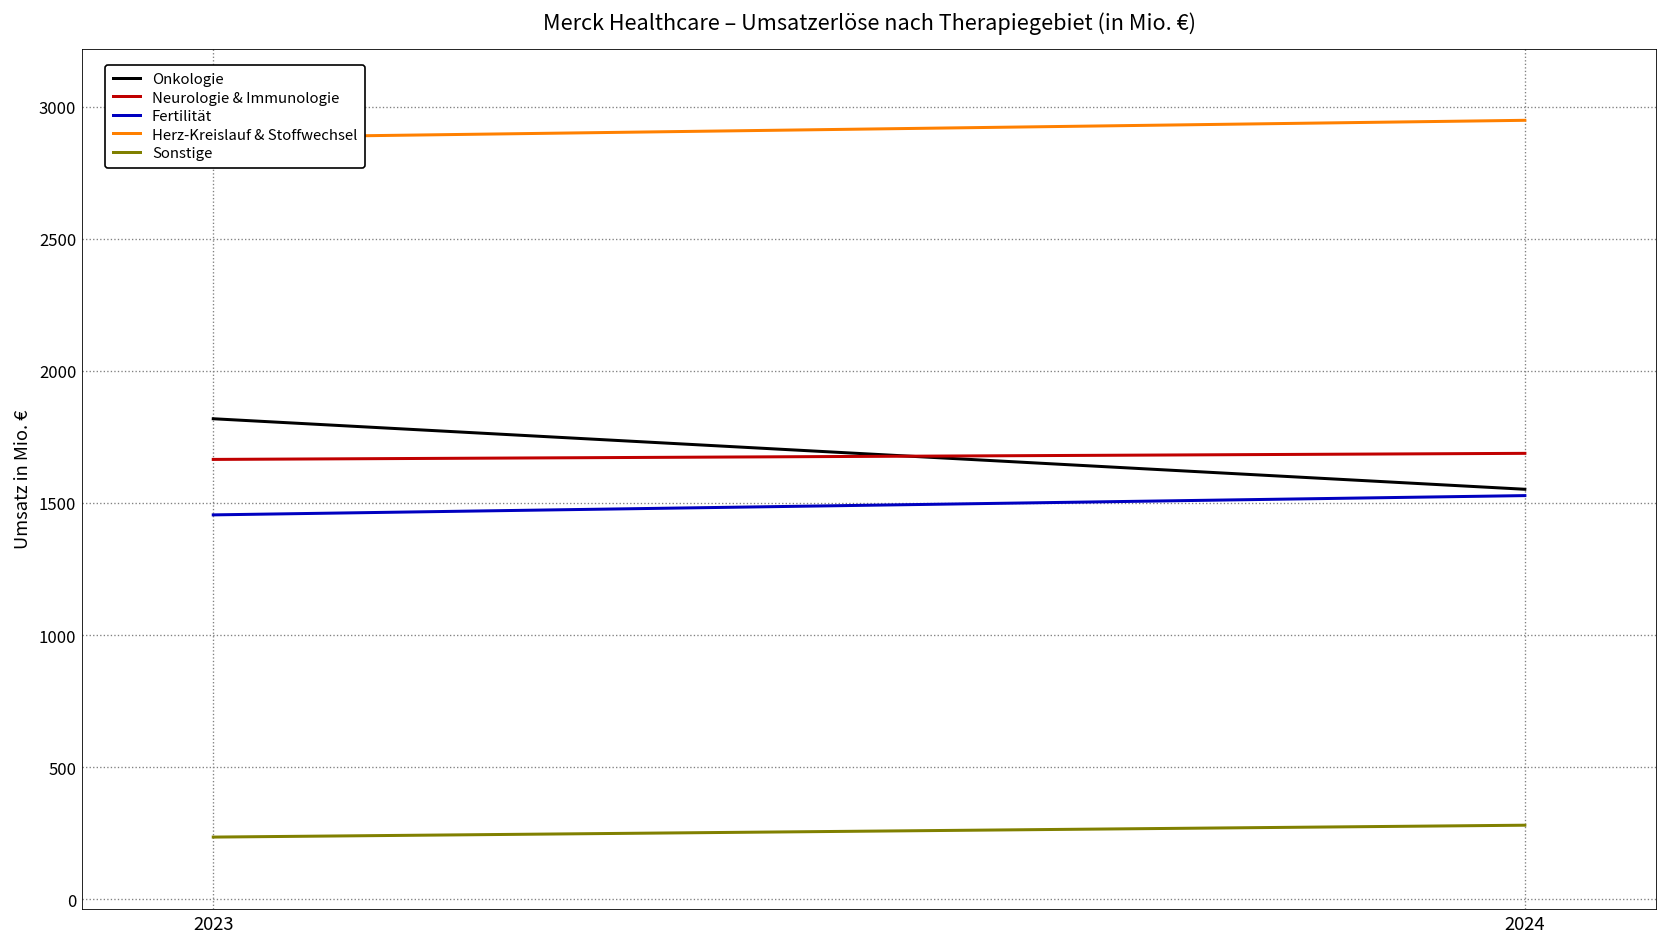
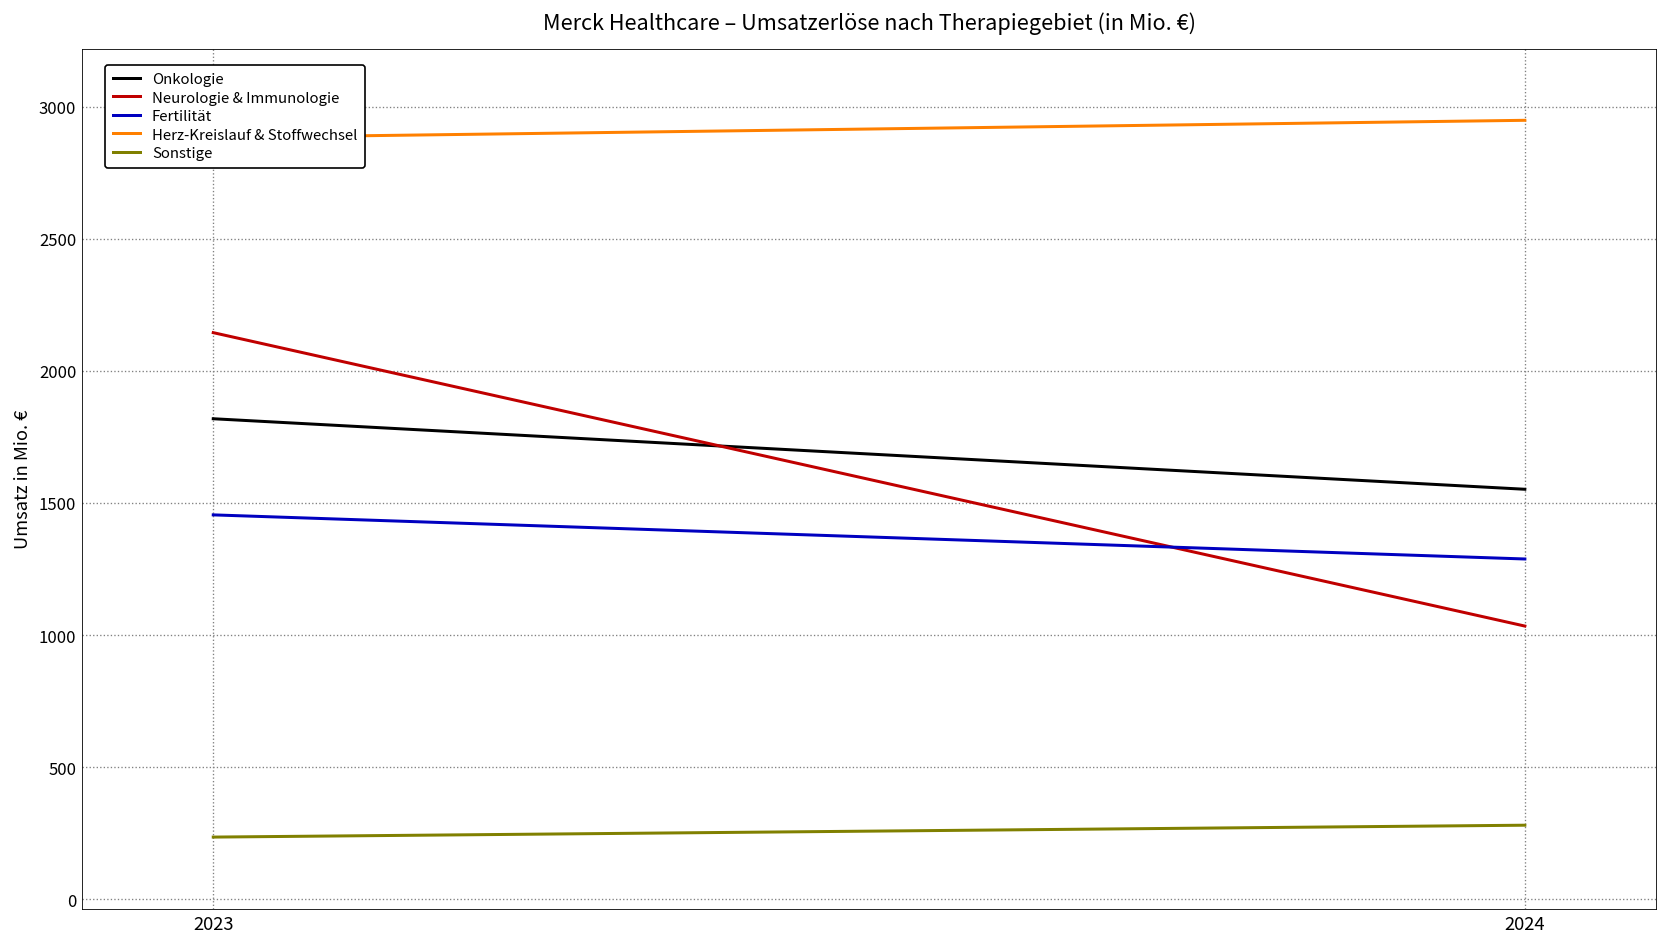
  {
    "Onkologie": {
      "2023": 1820,
      "2024": 1550
    },
    "Neurologie & Immunologie": {
-     "2023": 1670,
-     "2024": 1690
+     "2023": 2150,
+     "2024": 1030
    },
    "Fertilität": {
      "2023": 1460,
-     "2024": 1530
+     "2024": 1290
    },
    "Herz-Kreislauf & Stoffwechsel": {
      "2024": 2950
    },
    "Sonstige": {
      "2023": 240,
      "2024": 280
    }
  }
